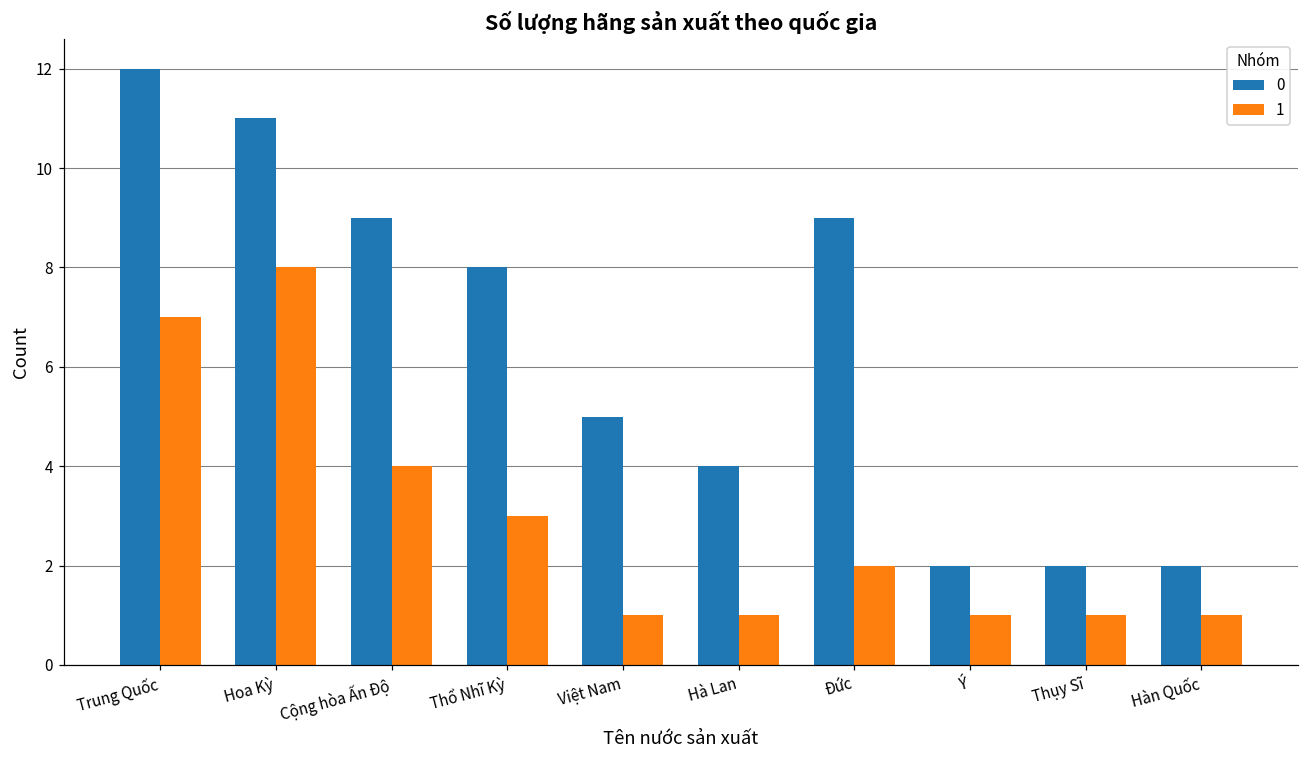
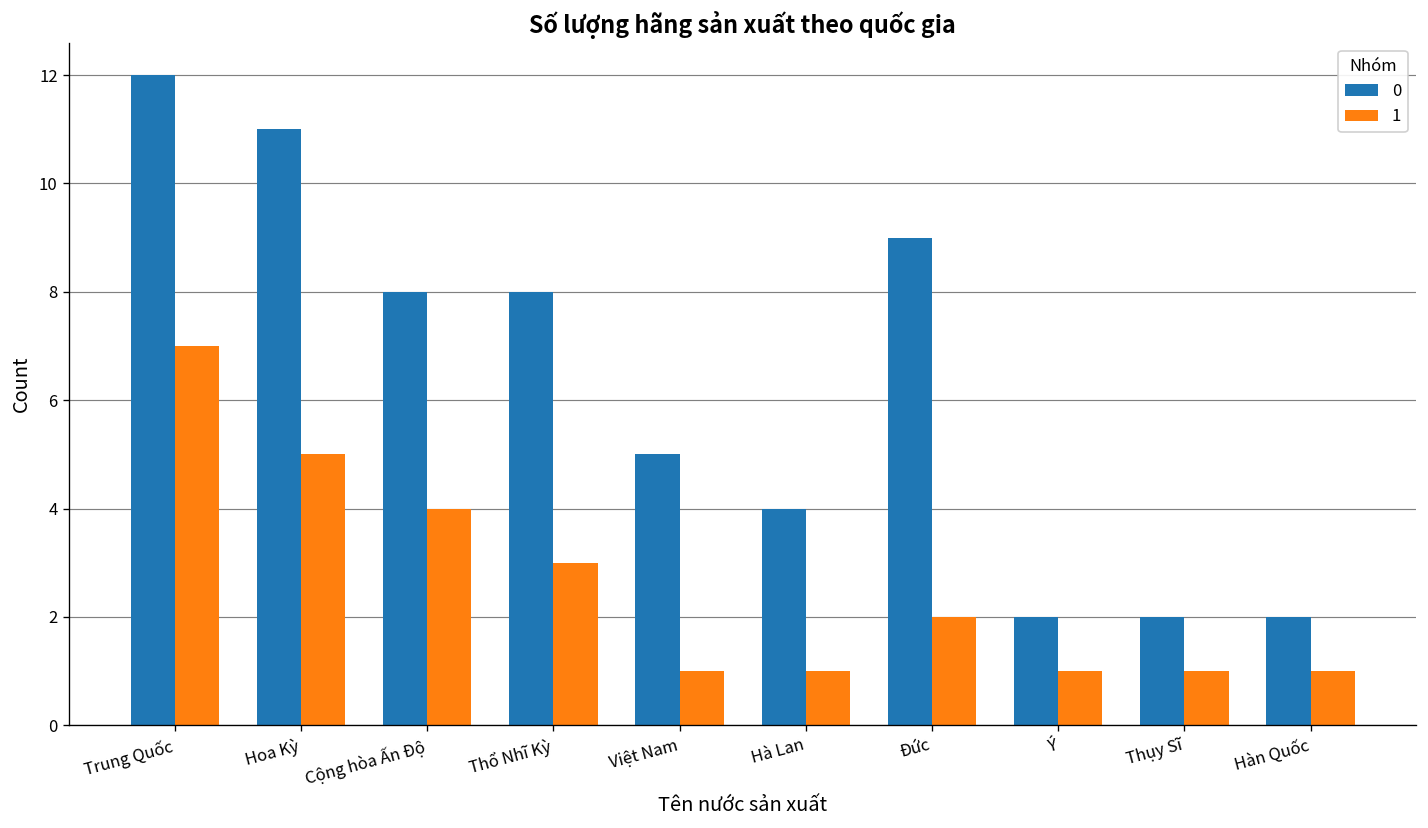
  {
    "0": {
      "Trung Quốc": 12,
      "Hoa Kỳ": 11,
-     "Cộng hòa Ấn Độ": 9,
+     "Cộng hòa Ấn Độ": 8,
      "Thổ Nhĩ Kỳ": 8,
      "Việt Nam": 5,
      "Hà Lan": 4,
      "Đức": 9,
      "Ý": 2,
      "Thụy Sĩ": 2,
      "Hàn Quốc": 2
    },
    "1": {
      "Trung Quốc": 7,
-     "Hoa Kỳ": 8,
+     "Hoa Kỳ": 5,
      "Cộng hòa Ấn Độ": 4,
      "Thổ Nhĩ Kỳ": 3,
      "Việt Nam": 1,
      "Hà Lan": 1,
      "Đức": 2,
      "Ý": 1,
      "Thụy Sĩ": 1,
      "Hàn Quốc": 1
    }
  }
